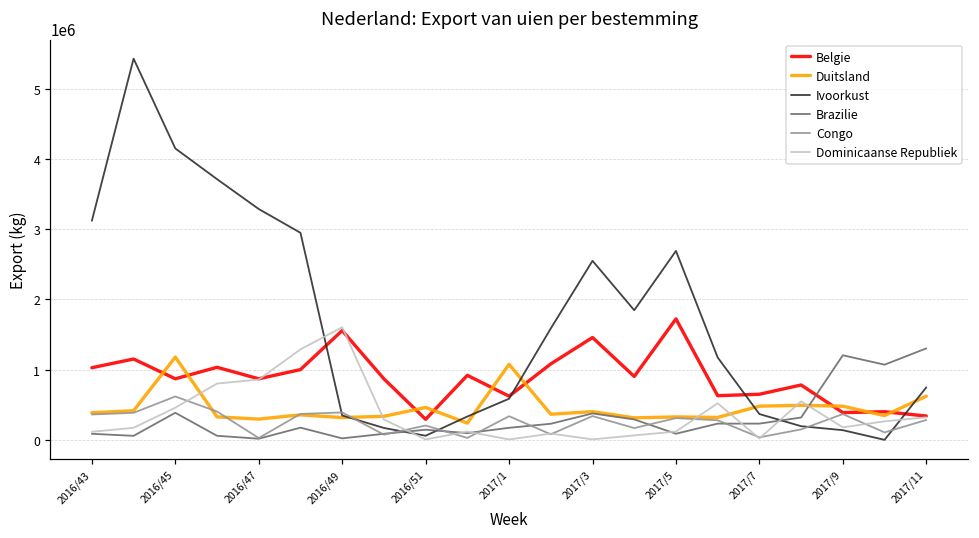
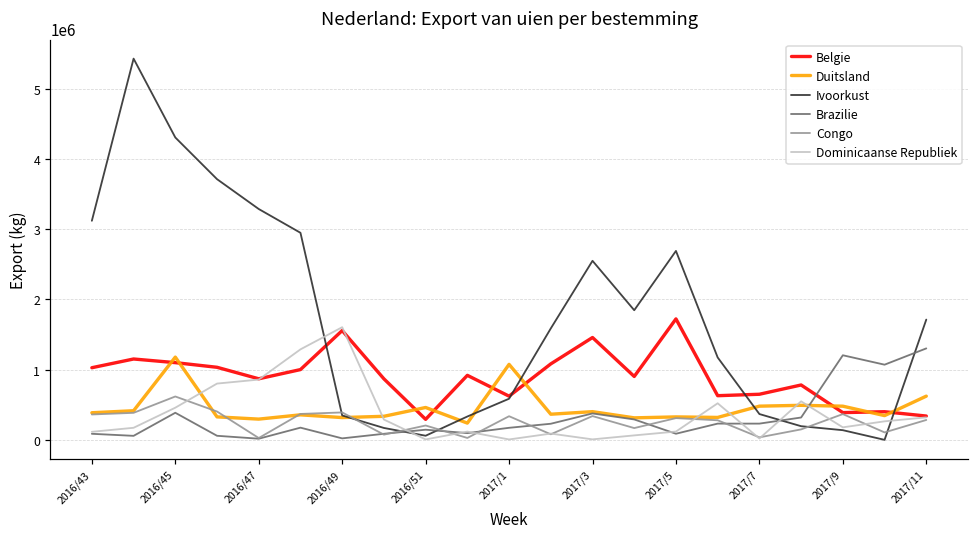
  {
    "Belgie": {
      "2016/43": 1000000,
-     "2016/45": 900000,
+     "2016/45": 1100000,
      "2016/49": 1600000,
      "2016/51": 300000,
      "2017/3": 1500000,
      "2017/5": 1700000,
      "2017/7": 600000
    },
    "Duitsland": {
      "2016/45": 1200000,
      "2016/47": 300000,
      "2016/51": 500000,
      "2017/1": 1100000,
      "2017/7": 500000,
      "2017/9": 500000,
      "2017/11": 600000
    },
    "Ivoorkust": {
      "2016/43": 3100000,
-     "2016/45": 4100000,
+     "2016/45": 4300000,
      "2016/47": 3300000,
      "2016/51": 100000,
      "2017/3": 2500000,
      "2017/5": 2700000,
      "2017/7": 400000,
      "2017/9": 100000,
-     "2017/11": 700000
+     "2017/11": 1700000
    },
    "Brazilie": {
      "2016/45": 400000,
      "2016/49": 0,
      "2016/51": 100000,
      "2017/1": 200000,
      "2017/7": 200000,
      "2017/9": 1200000,
      "2017/11": 1300000
    },
    "Congo": {
      "2016/45": 600000,
      "2016/49": 400000,
      "2016/51": 200000,
      "2017/1": 300000
    },
    "Dominicaanse Republiek": {
      "2016/45": 500000,
      "2016/49": 1600000,
      "2016/51": 0,
      "2017/1": 0,
      "2017/3": 0,
      "2017/9": 200000
    }
  }
